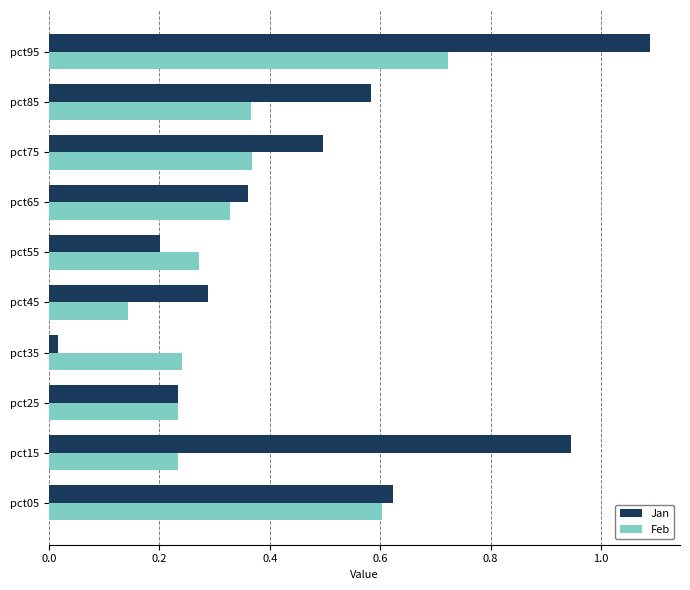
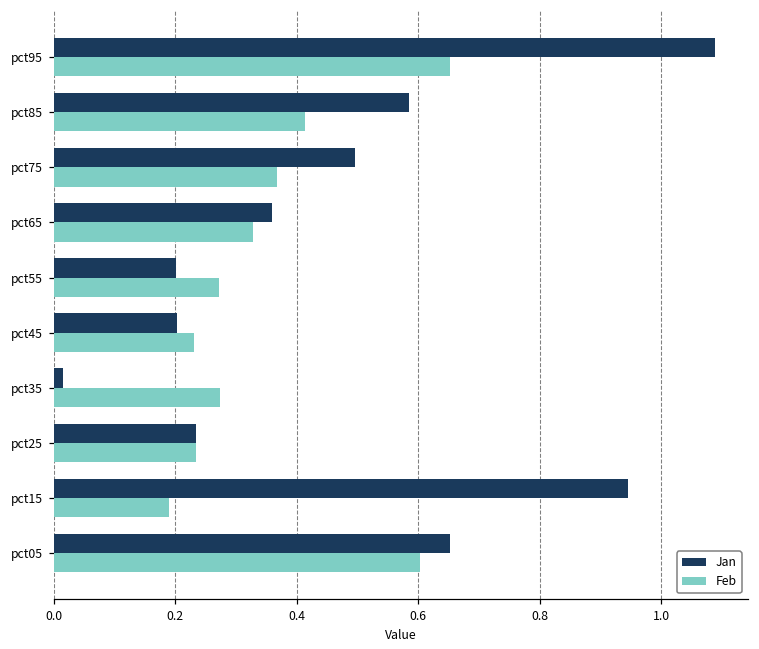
  {
    "Jan": {
      "pct95": 1.09,
      "pct85": 0.58,
      "pct75": 0.50,
      "pct65": 0.36,
      "pct55": 0.20,
-     "pct45": 0.29,
+     "pct45": 0.20,
      "pct35": 0.02,
      "pct25": 0.23,
      "pct15": 0.95,
-     "pct05": 0.62
+     "pct05": 0.65
    },
    "Feb": {
-     "pct95": 0.72,
-     "pct85": 0.37,
+     "pct95": 0.65,
+     "pct85": 0.41,
      "pct75": 0.37,
      "pct65": 0.33,
      "pct55": 0.27,
-     "pct45": 0.14,
-     "pct35": 0.24,
+     "pct45": 0.23,
+     "pct35": 0.27,
      "pct25": 0.23,
-     "pct15": 0.23,
+     "pct15": 0.19,
      "pct05": 0.60
    }
  }
